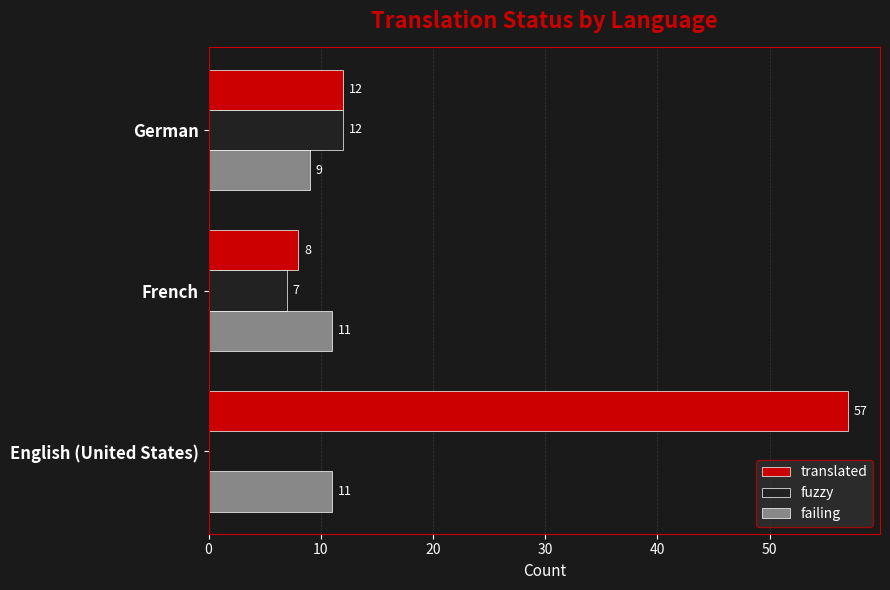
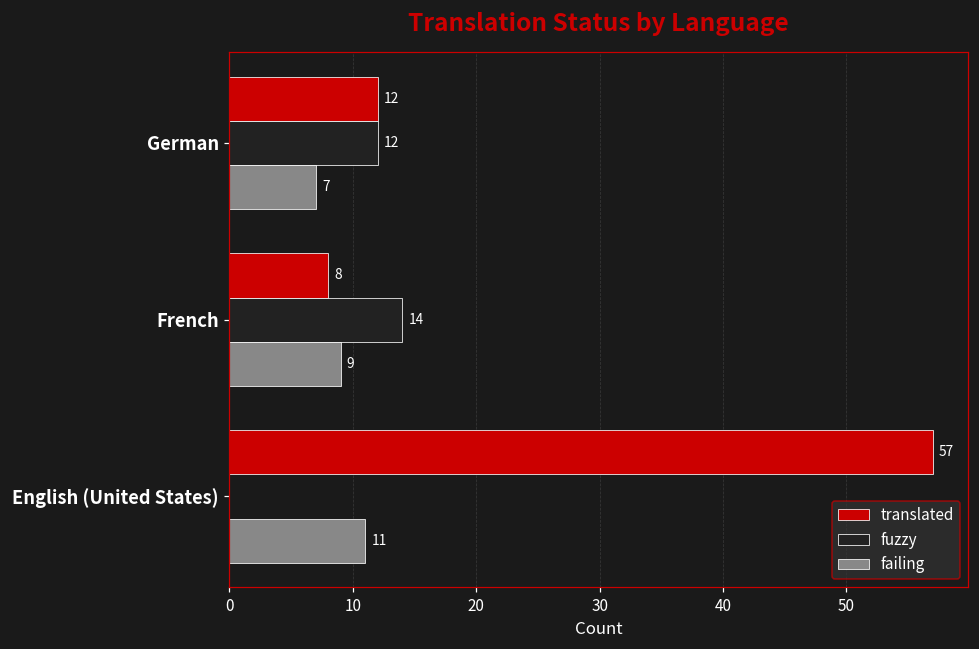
  {
    "translated": {
      "German": 12,
      "French": 8,
      "English (United States)": 57
    },
    "fuzzy": {
      "German": 12,
-     "French": 7
+     "French": 14
    },
    "failing": {
-     "German": 9,
-     "French": 11,
+     "German": 7,
+     "French": 9,
      "English (United States)": 11
    }
  }
